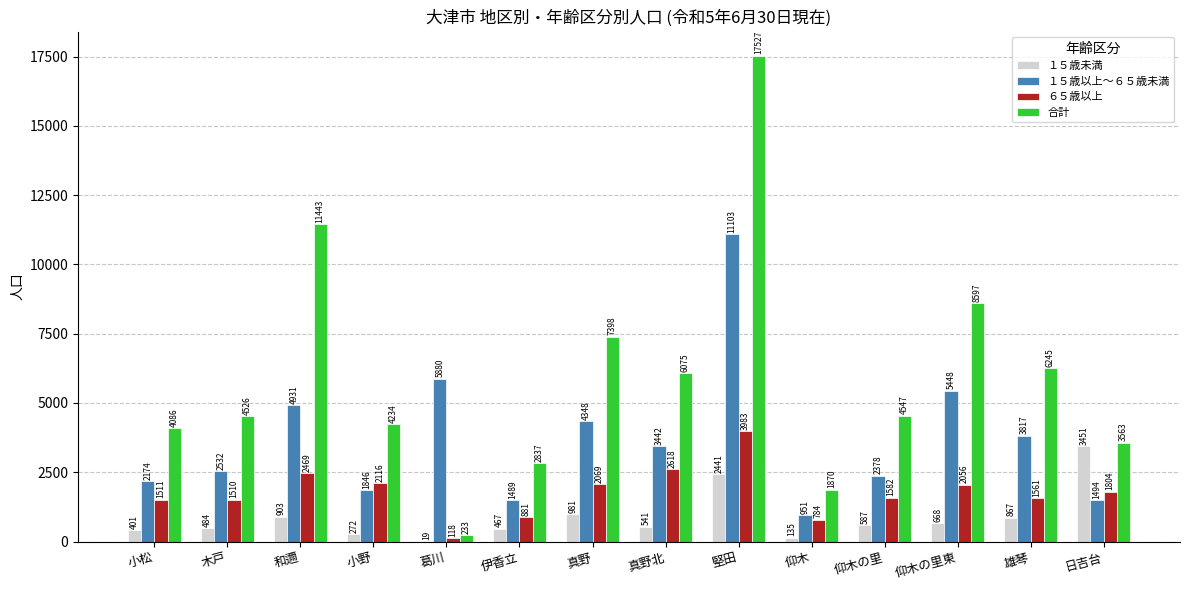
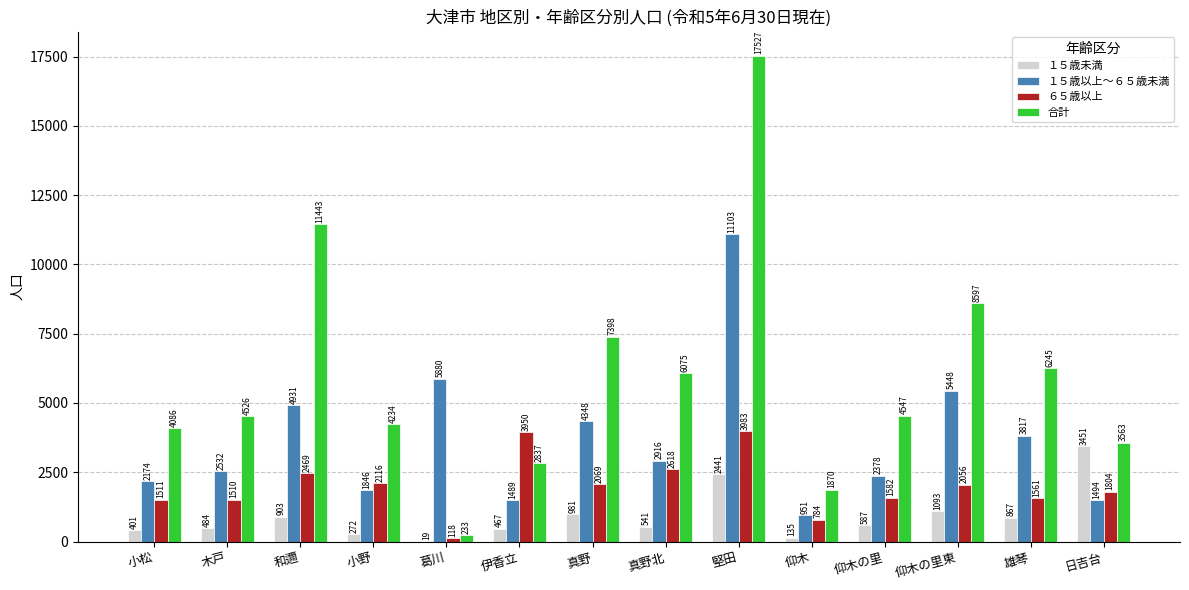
  {
    "１５歳未満": {
      "小松": 401,
      "木戸": 484,
      "和邇": 903,
      "小野": 272,
      "葛川": 19,
      "伊香立": 467,
      "真野": 981,
      "真野北": 541,
      "堅田": 2441,
      "仰木": 135,
      "仰木の里": 587,
-     "仰木の里東": 668,
+     "仰木の里東": 1093,
      "雄琴": 867,
      "日吉台": 3451
    },
    "１５歳以上～６５歳未満": {
      "小松": 2174,
      "木戸": 2532,
      "和邇": 4931,
      "小野": 1846,
      "葛川": 5880,
      "伊香立": 1489,
      "真野": 4348,
-     "真野北": 3442,
+     "真野北": 2916,
      "堅田": 11103,
      "仰木": 951,
      "仰木の里": 2378,
      "仰木の里東": 5448,
      "雄琴": 3817,
      "日吉台": 1494
    },
    "６５歳以上": {
      "小松": 1511,
      "木戸": 1510,
      "和邇": 2469,
      "小野": 2116,
      "葛川": 118,
-     "伊香立": 881,
+     "伊香立": 3950,
      "真野": 2069,
      "真野北": 2618,
      "堅田": 3983,
      "仰木": 784,
      "仰木の里": 1582,
      "仰木の里東": 2056,
      "雄琴": 1561,
      "日吉台": 1804
    },
    "合計": {
      "小松": 4086,
      "木戸": 4526,
      "和邇": 11443,
      "小野": 4234,
      "葛川": 233,
      "伊香立": 2837,
      "真野": 7398,
      "真野北": 6075,
      "堅田": 17527,
      "仰木": 1870,
      "仰木の里": 4547,
      "仰木の里東": 8597,
      "雄琴": 6245,
      "日吉台": 3563
    }
  }
